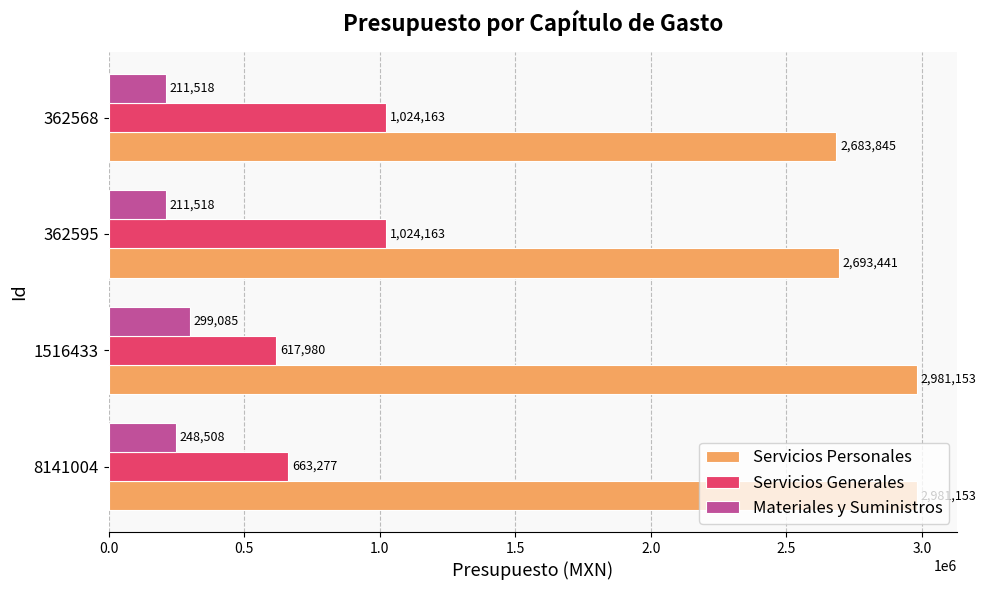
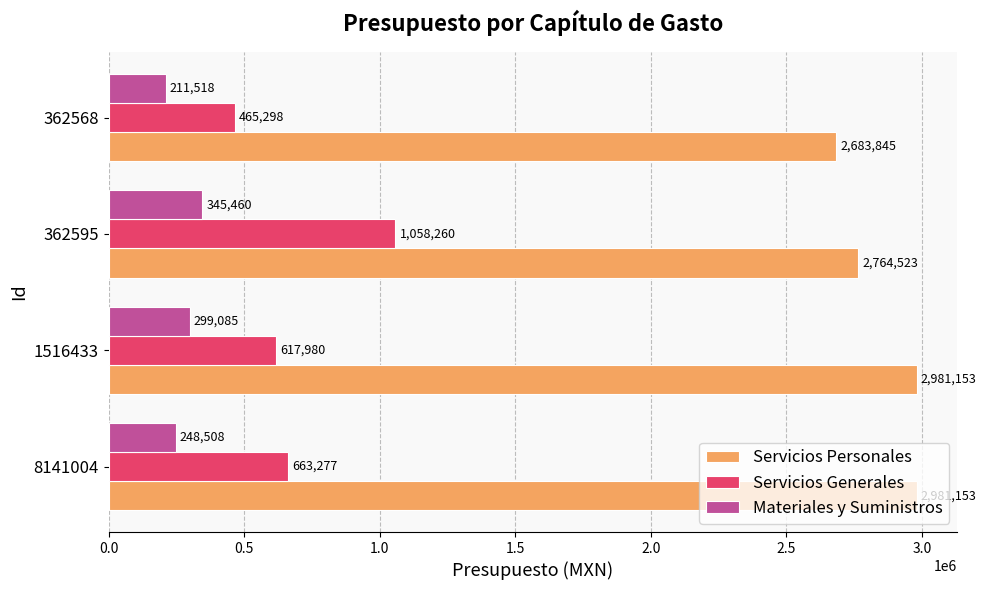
  {
    "Servicios Personales": {
      "362568": "2,683,845",
-     "362595": "2,693,441",
+     "362595": "2,764,523",
      "1516433": "2,981,153"
    },
    "Servicios Generales": {
-     "362568": "1,024,163",
-     "362595": "1,024,163",
+     "362568": "465,298",
+     "362595": "1,058,260",
      "1516433": "617,980",
      "8141004": "663,277"
    },
    "Materiales y Suministros": {
      "362568": "211,518",
-     "362595": "211,518",
+     "362595": "345,460",
      "1516433": "299,085",
      "8141004": "248,508"
    }
  }
